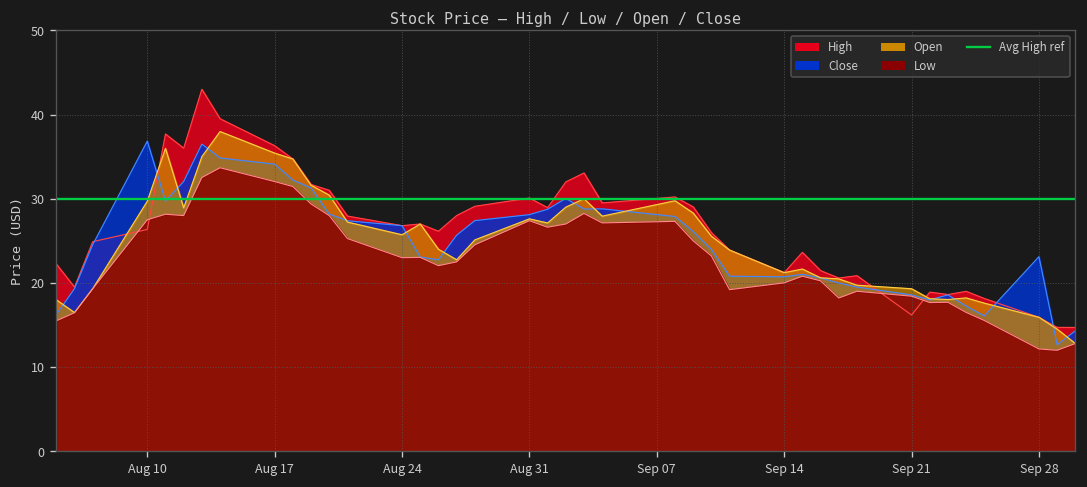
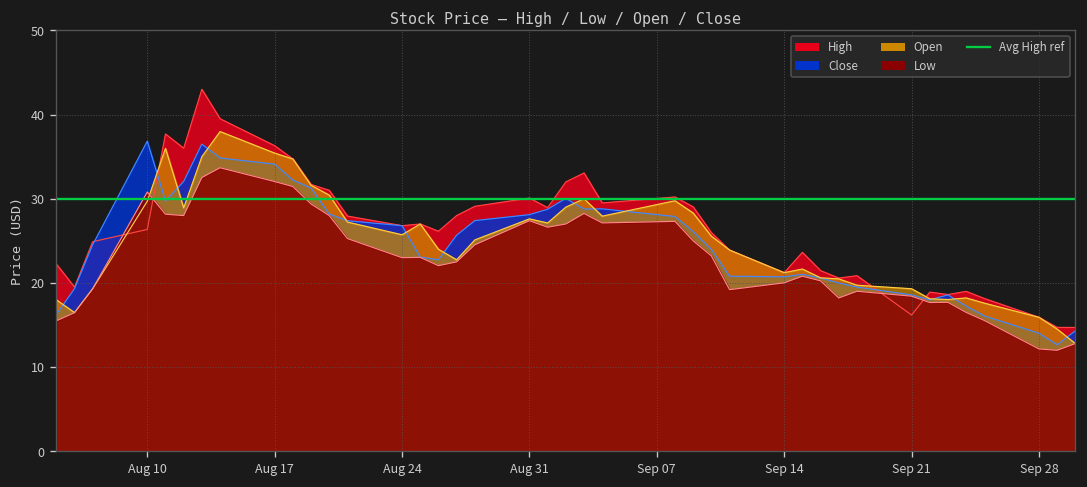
  {
    "High": {
      "Aug 10": 26,
      "Aug 17": 36,
      "Aug 31": 30,
      "Sep 21": 16
    },
    "Close": {
      "Aug 10": 37,
      "Aug 17": 34,
      "Aug 31": 28,
      "Sep 14": 21,
-     "Sep 28": 23
+     "Sep 28": 14
    },
    "Open": {
      "Aug 10": 30,
      "Aug 17": 35,
      "Aug 24": 26,
      "Sep 21": 19
    },
    "Low": {
-     "Aug 10": 28,
+     "Aug 10": 31,
      "Aug 17": 32,
      "Aug 24": 23,
      "Sep 14": 20,
      "Sep 28": 12
    }
  }
